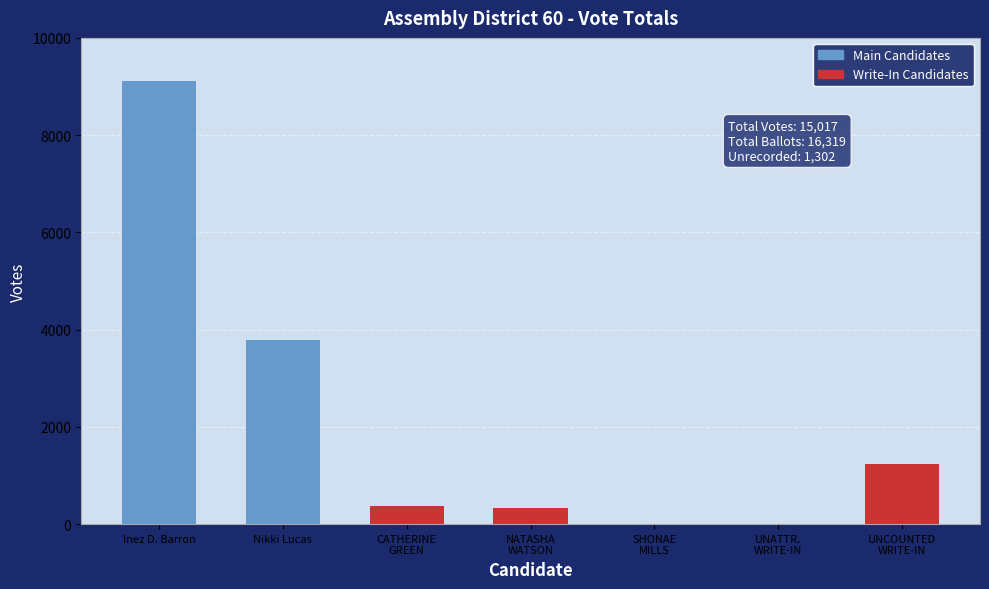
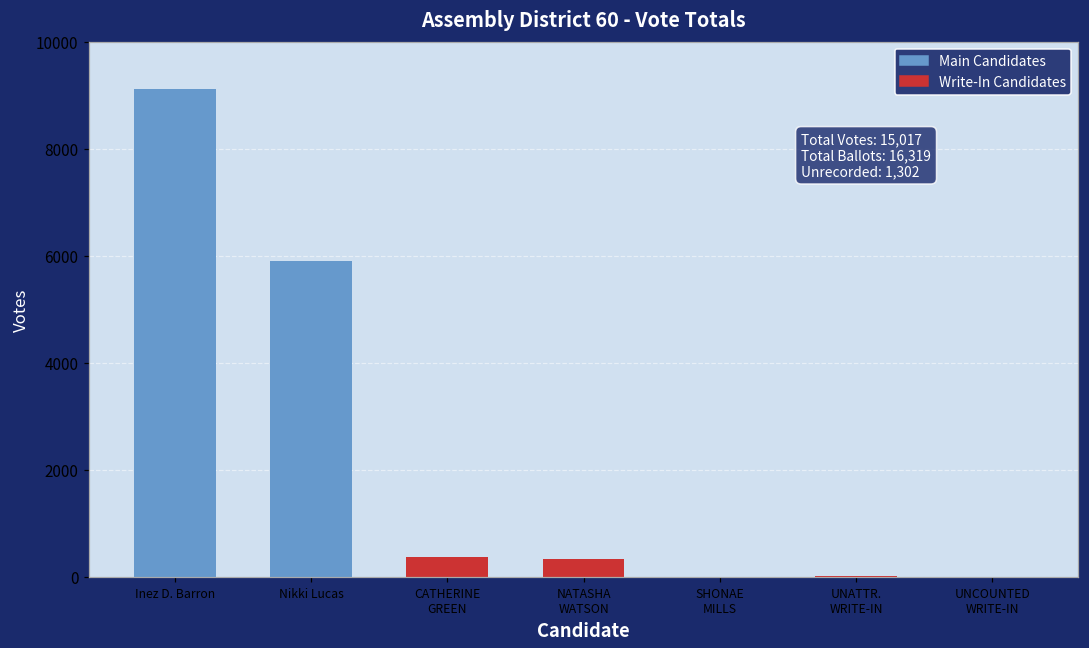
  {
    "Inez D. Barron": 9100,
-   "Nikki Lucas": 3800,
+   "Nikki Lucas": 5900,
    "CATHERINE GREEN": 400,
    "NATASHA WATSON": 300,
-   "UNCOUNTED WRITE-IN": 1200
+   "UNCOUNTED WRITE-IN": 0
  }
